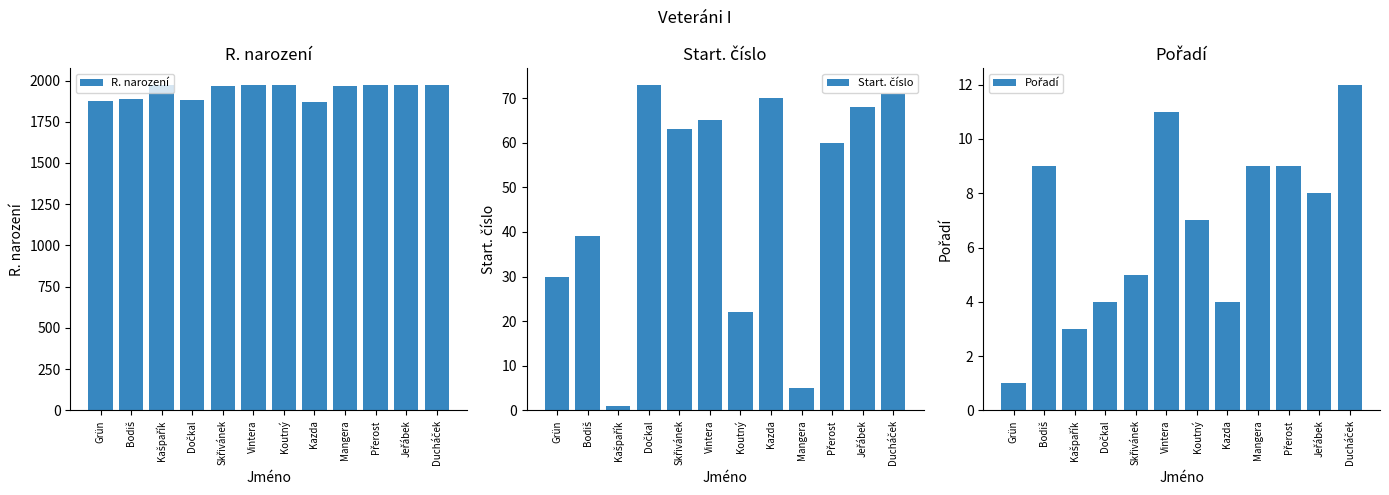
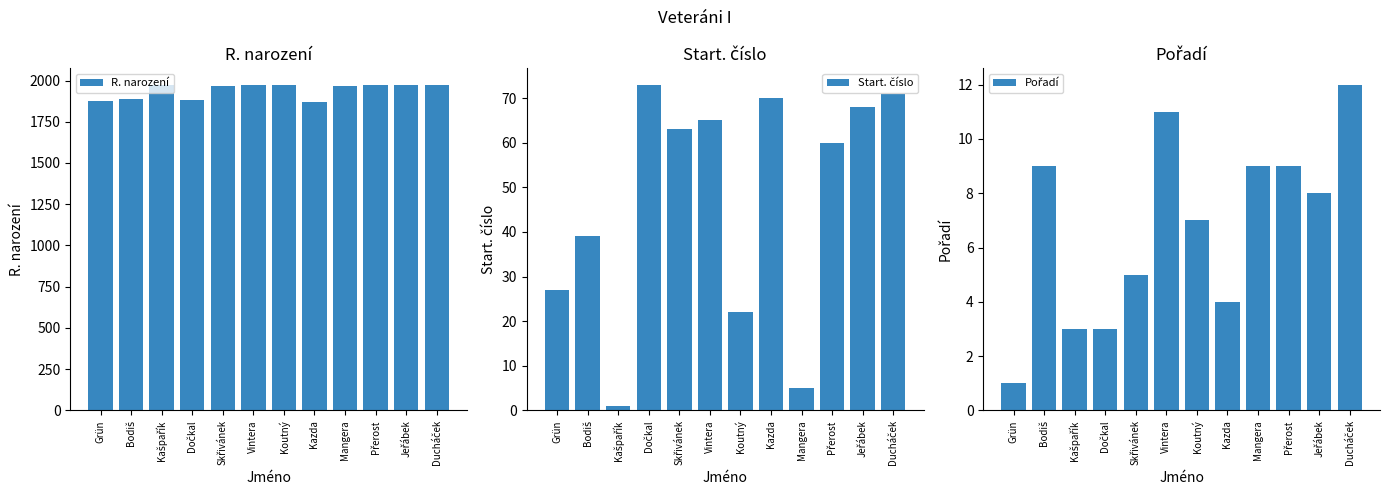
  {
    "R. narození": {
      "Grün": 1870,
      "Bodiš": 1890,
      "Dočkal": 1880,
      "Skřivánek": 1970,
      "Vintera": 1980,
      "Koutný": 1970,
      "Kazda": 1870,
      "Mangera": 1970,
      "Přerost": 1970,
      "Jeřábek": 1970,
      "Ducháček": 1970
    },
    "Start. číslo": {
-     "Grün": 30,
+     "Grün": 27,
      "Bodiš": 39,
      "Kašpařík": 1,
      "Dočkal": 73,
      "Skřivánek": 63,
      "Vintera": 65,
      "Koutný": 22,
      "Kazda": 70,
      "Mangera": 5,
      "Přerost": 60,
      "Jeřábek": 68,
      "Ducháček": 71
    },
    "Pořadí": {
      "Grün": 1,
      "Bodiš": 9,
      "Kašpařík": 3,
-     "Dočkal": 4,
+     "Dočkal": 3,
      "Skřivánek": 5,
      "Vintera": 11,
      "Koutný": 7,
      "Kazda": 4,
      "Mangera": 9,
      "Přerost": 9,
      "Jeřábek": 8,
      "Ducháček": 12
    }
  }
